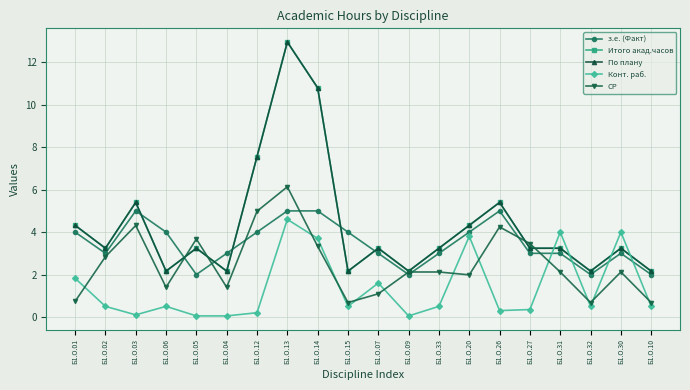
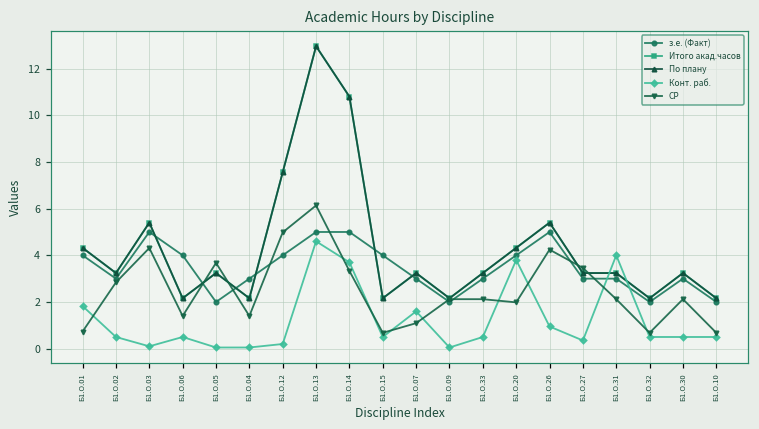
  {
    "Конт. раб.": {
      "Б1.О.01": 1.8,
      "Б1.О.02": 0.5,
      "Б1.О.03": 0.1,
      "Б1.О.06": 0.5,
      "Б1.О.05": 0.1,
      "Б1.О.04": 0.1,
      "Б1.О.12": 0.2,
      "Б1.О.13": 4.6,
      "Б1.О.14": 3.7,
      "Б1.О.15": 0.5,
      "Б1.О.07": 1.6,
      "Б1.О.09": 0.1,
      "Б1.О.33": 0.5,
      "Б1.О.20": 3.8,
-     "Б1.О.26": 0.3,
+     "Б1.О.26": 1.0,
      "Б1.О.27": 0.4,
      "Б1.О.31": 4.0,
      "Б1.О.32": 0.5,
-     "Б1.О.30": 4.0,
+     "Б1.О.30": 0.5,
      "Б1.О.10": 0.5
    }
  }
